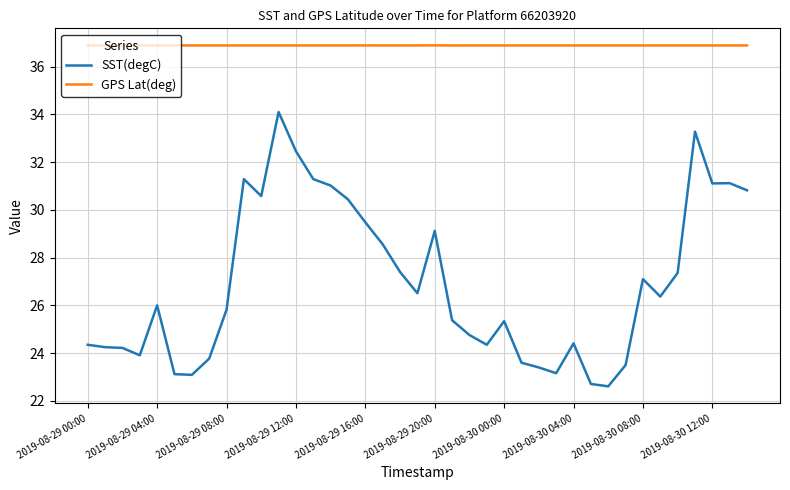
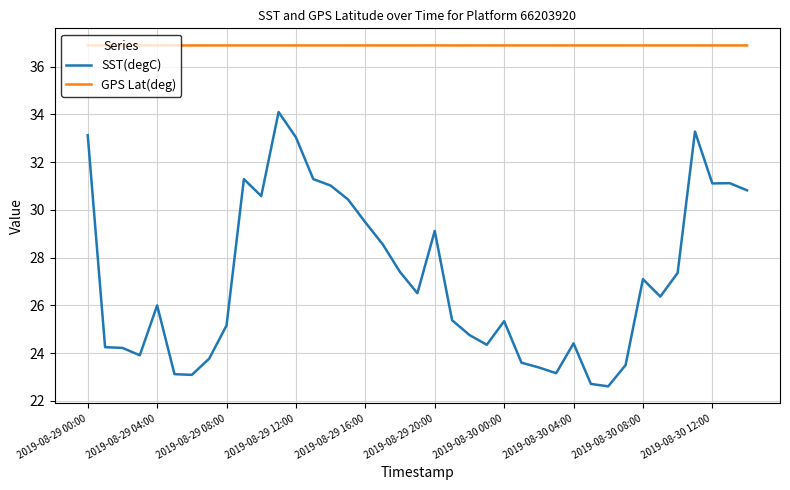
  {
    "SST(degC)": {
-     "2019-08-29 00:00": 24.4,
+     "2019-08-29 00:00": 33.1,
      "2019-08-29 04:00": 26.0,
-     "2019-08-29 08:00": 25.8,
-     "2019-08-29 12:00": 32.5,
+     "2019-08-29 08:00": 25.2,
+     "2019-08-29 12:00": 33.0,
      "2019-08-29 16:00": 29.5,
      "2019-08-29 20:00": 29.1,
      "2019-08-30 00:00": 25.3,
      "2019-08-30 04:00": 24.4,
      "2019-08-30 08:00": 27.1,
      "2019-08-30 12:00": 31.1
    },
    "GPS Lat(deg)": {
      "2019-08-29 08:00": 36.9,
      "2019-08-29 12:00": 36.9,
      "2019-08-29 16:00": 36.9,
      "2019-08-29 20:00": 36.9,
      "2019-08-30 00:00": 36.9,
      "2019-08-30 04:00": 36.9,
      "2019-08-30 08:00": 36.9,
      "2019-08-30 12:00": 36.9
    }
  }
